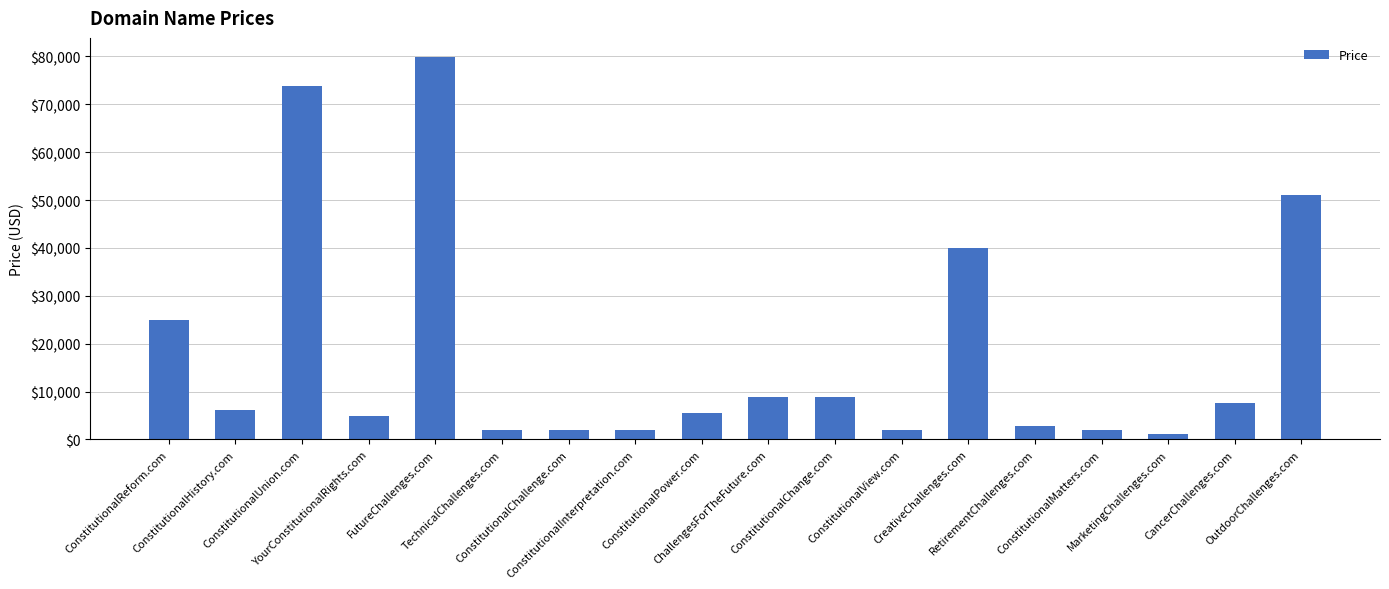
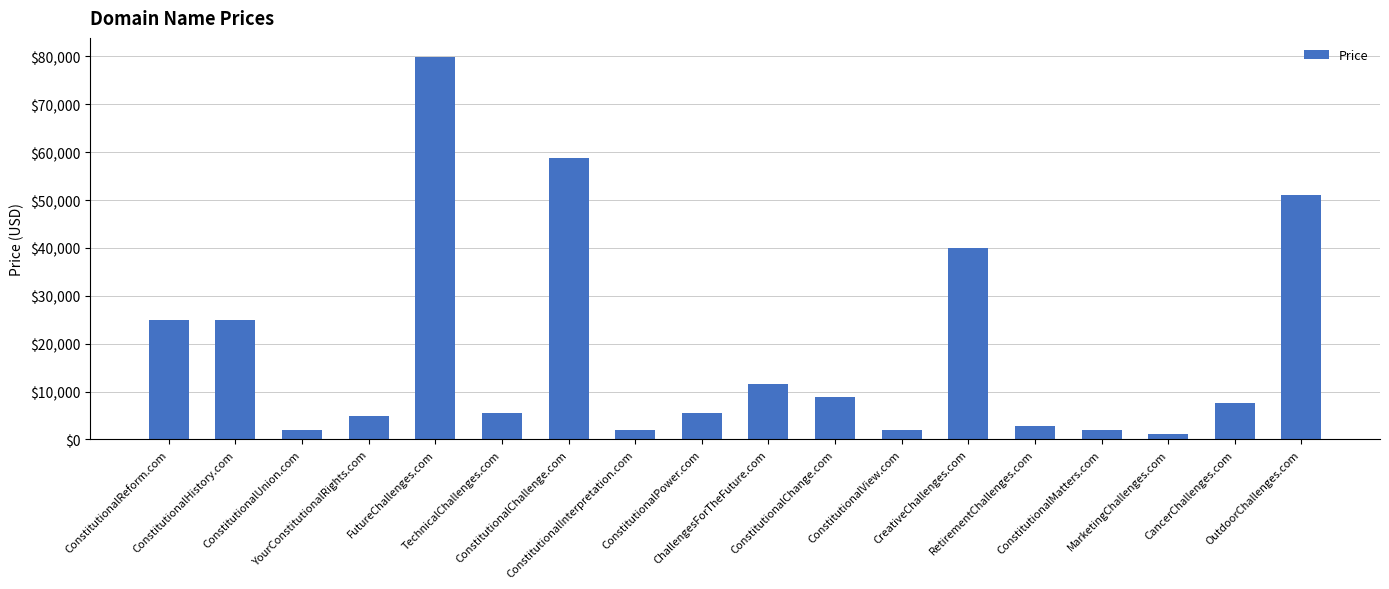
  {
    "ConstitutionalReform.com": "$25,000",
-   "ConstitutionalHistory.com": "$6,000",
-   "ConstitutionalUnion.com": "$74,000",
+   "ConstitutionalHistory.com": "$25,000",
+   "ConstitutionalUnion.com": "$2,000",
    "YourConstitutionalRights.com": "$5,000",
    "FutureChallenges.com": "$80,000",
-   "TechnicalChallenges.com": "$2,000",
-   "ConstitutionalChallenge.com": "$2,000",
+   "TechnicalChallenges.com": "$6,000",
+   "ConstitutionalChallenge.com": "$59,000",
    "ConstitutionalInterpretation.com": "$2,000",
    "ConstitutionalPower.com": "$6,000",
-   "ChallengesForTheFuture.com": "$9,000",
+   "ChallengesForTheFuture.com": "$12,000",
    "ConstitutionalChange.com": "$9,000",
    "ConstitutionalView.com": "$2,000",
    "CreativeChallenges.com": "$40,000",
    "RetirementChallenges.com": "$3,000",
    "ConstitutionalMatters.com": "$2,000",
    "MarketingChallenges.com": "$1,000",
    "CancerChallenges.com": "$8,000",
    "OutdoorChallenges.com": "$51,000"
  }
